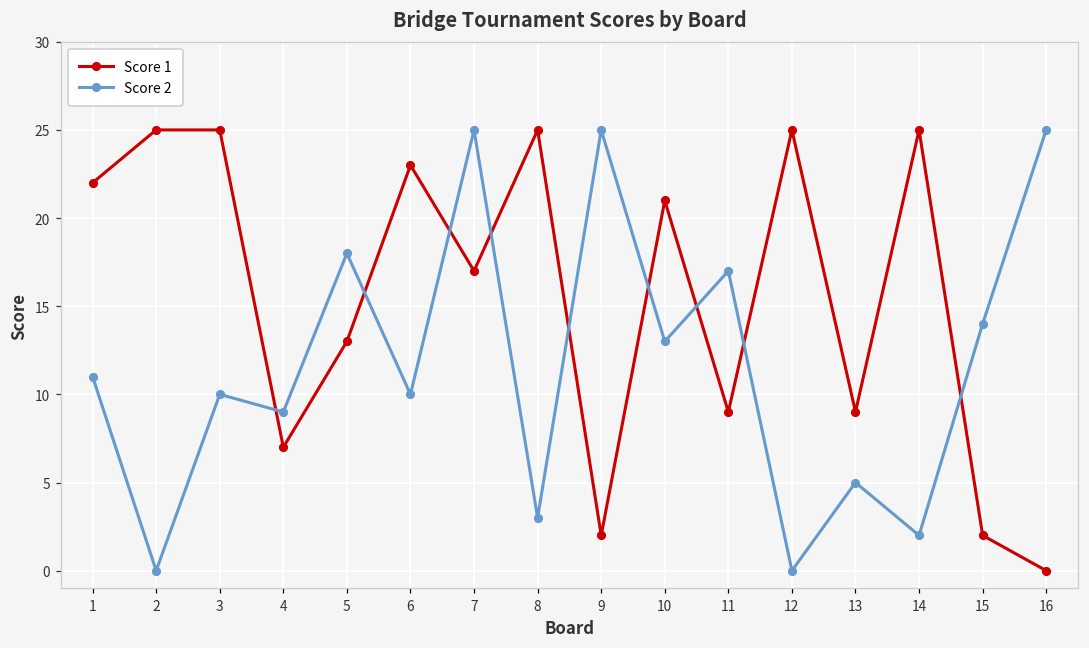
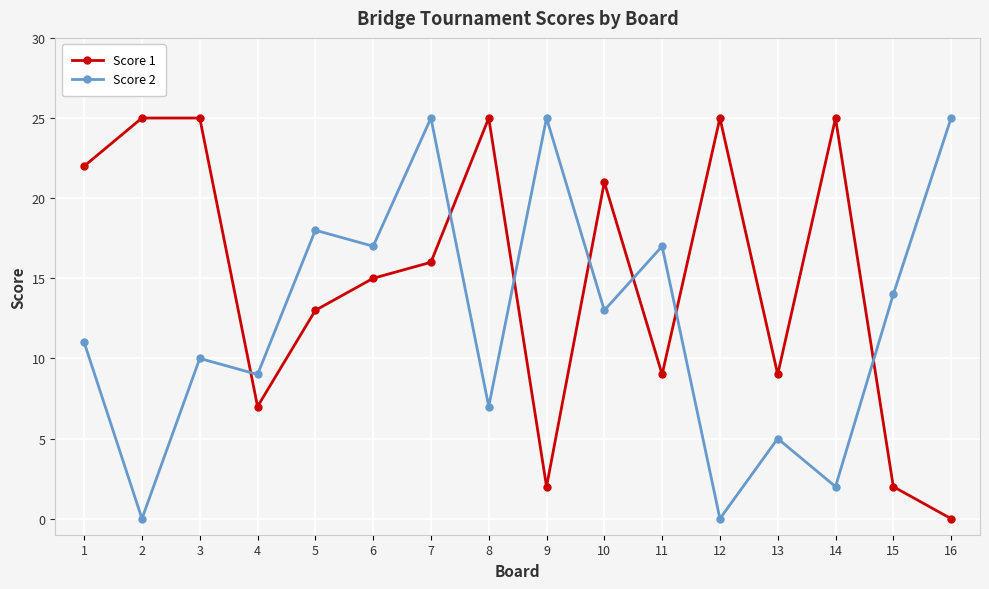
  {
    "Score 1": {
      "1": 22,
      "2": 25,
      "3": 25,
      "4": 7,
      "5": 13,
-     "6": 23,
-     "7": 17,
+     "6": 15,
+     "7": 16,
      "8": 25,
      "9": 2,
      "10": 21,
      "11": 9,
      "12": 25,
      "13": 9,
      "14": 25,
      "15": 2,
      "16": 0
    },
    "Score 2": {
      "1": 11,
      "2": 0,
      "3": 10,
      "4": 9,
      "5": 18,
-     "6": 10,
+     "6": 17,
      "7": 25,
-     "8": 3,
+     "8": 7,
      "9": 25,
      "10": 13,
      "11": 17,
      "12": 0,
      "13": 5,
      "14": 2,
      "15": 14,
      "16": 25
    }
  }
